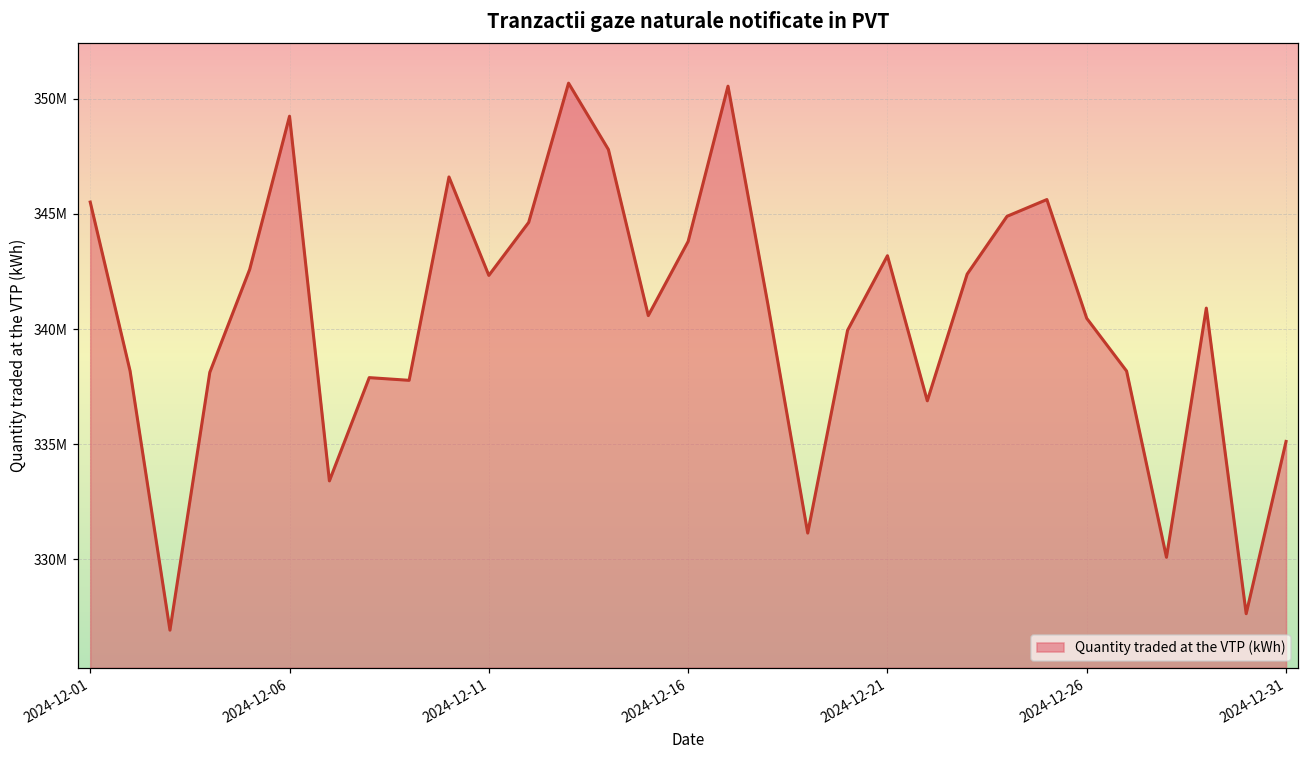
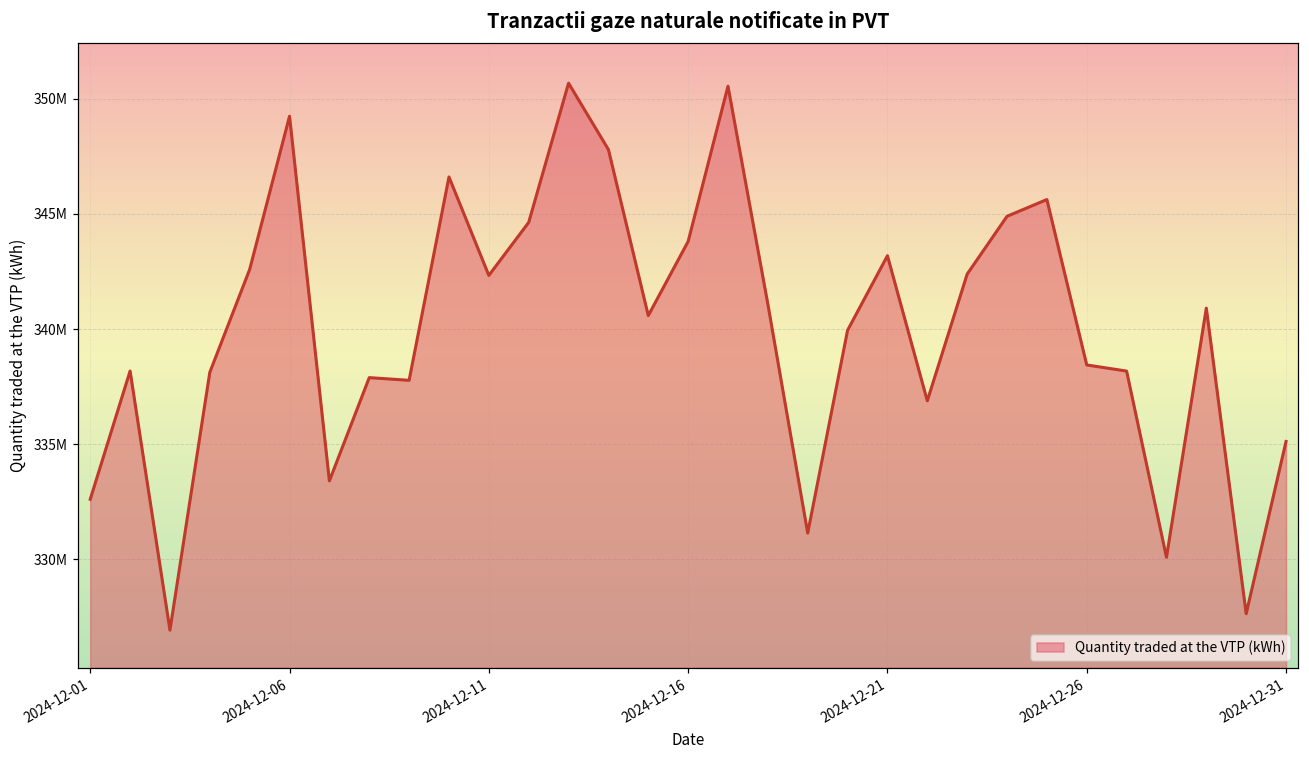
  {
-   "2024-12-01": 345500000,
+   "2024-12-01": 332600000,
    "2024-12-06": 349200000,
    "2024-12-11": 342300000,
    "2024-12-16": 343800000,
    "2024-12-21": 343200000,
-   "2024-12-26": 340500000,
+   "2024-12-26": 338400000,
    "2024-12-31": 335100000
  }
